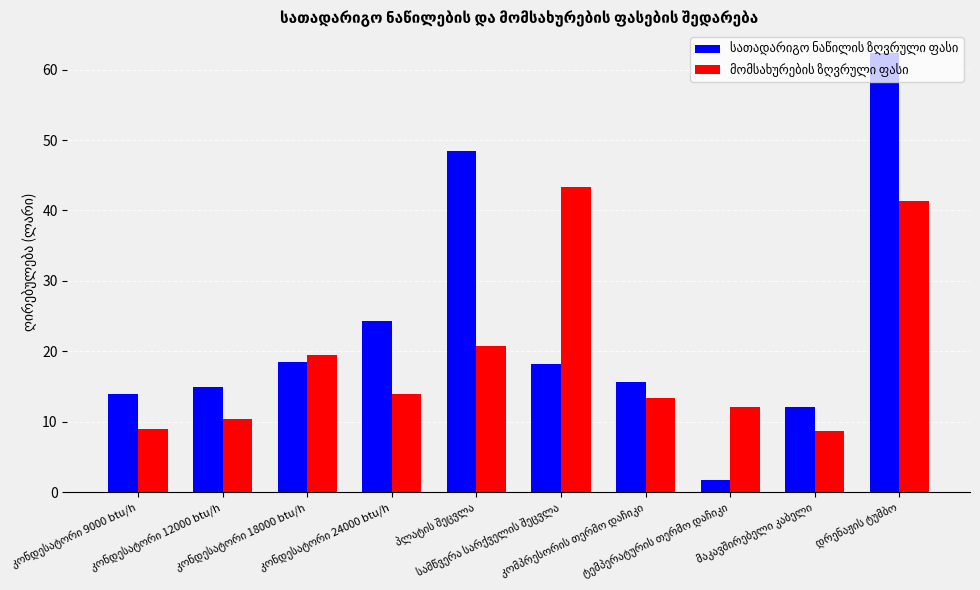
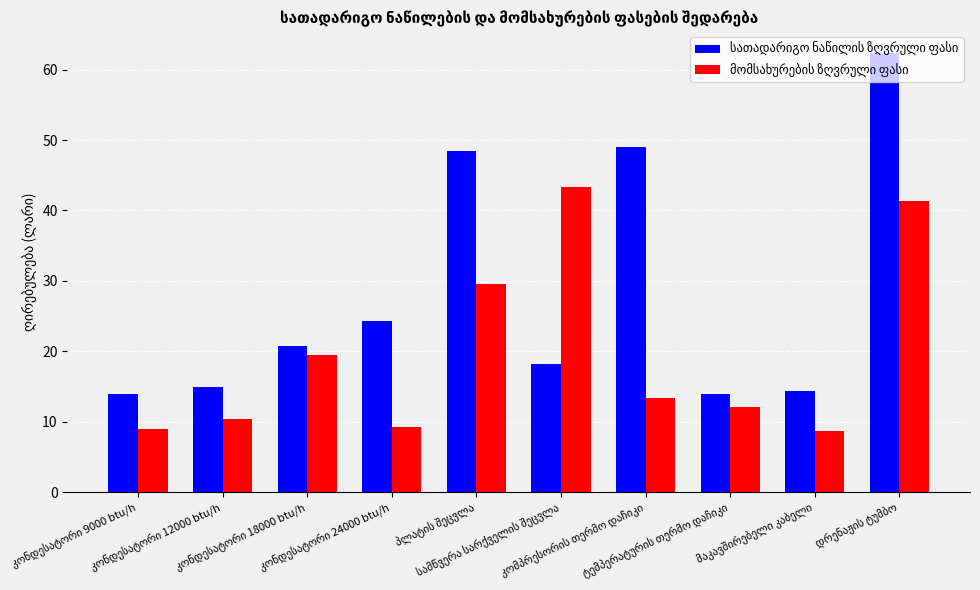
  {
    "სათადარიგო ნაწილის ზღვრული ფასი": {
      "კონდესატორი 9000 btu/h": 14,
      "კონდესატორი 12000 btu/h": 15,
-     "კონდესატორი 18000 btu/h": 18,
+     "კონდესატორი 18000 btu/h": 21,
      "კონდესატორი 24000 btu/h": 24,
      "პლატის შეცვლა": 49,
      "სამწვერა სარქველის შეცვლა": 18,
-     "კომპრესორის თერმო დაჩიკი": 16,
-     "ტემპერატურის თერმო დაჩიკი": 2,
-     "მაკავშირებელი კაბელი": 12
+     "კომპრესორის თერმო დაჩიკი": 49,
+     "ტემპერატურის თერმო დაჩიკი": 14,
+     "მაკავშირებელი კაბელი": 14
    },
    "მომსახურების ზღვრული ფასი": {
      "კონდესატორი 9000 btu/h": 9,
      "კონდესატორი 12000 btu/h": 10,
      "კონდესატორი 18000 btu/h": 19,
-     "კონდესატორი 24000 btu/h": 14,
-     "პლატის შეცვლა": 21,
+     "კონდესატორი 24000 btu/h": 9,
+     "პლატის შეცვლა": 30,
      "სამწვერა სარქველის შეცვლა": 43,
      "კომპრესორის თერმო დაჩიკი": 13,
      "ტემპერატურის თერმო დაჩიკი": 12,
      "მაკავშირებელი კაბელი": 9,
      "დრენაჟის ტუმბო": 41
    }
  }
